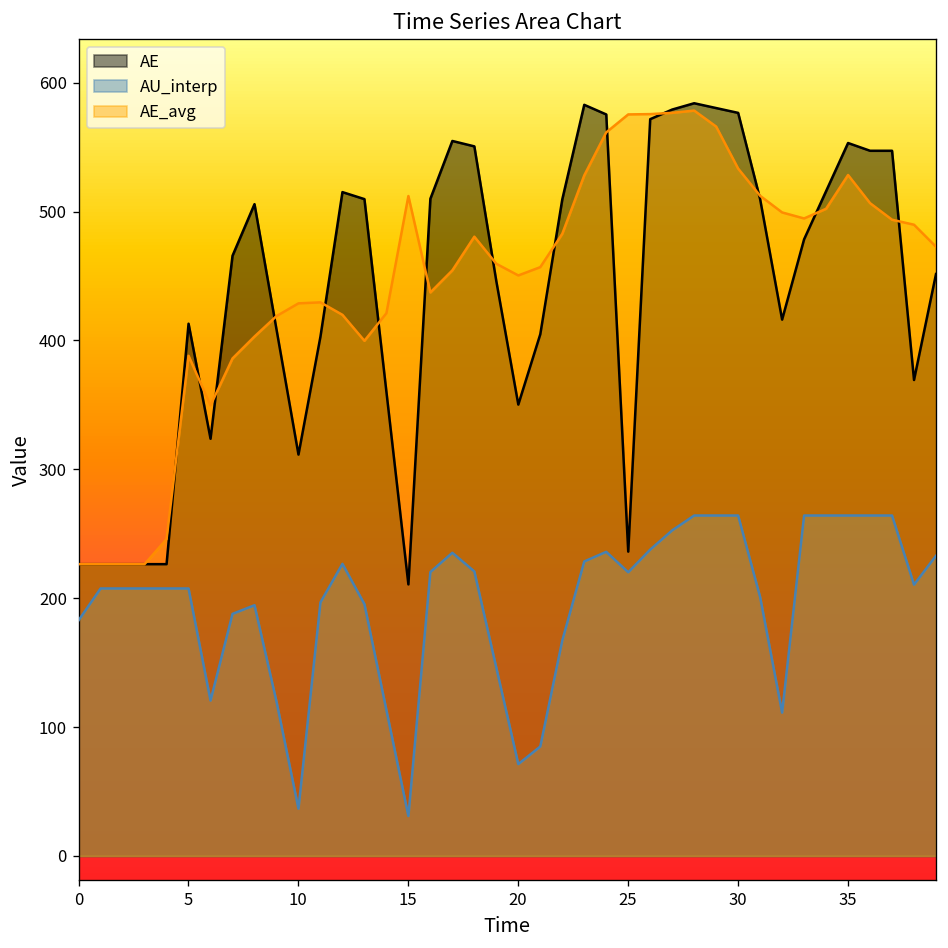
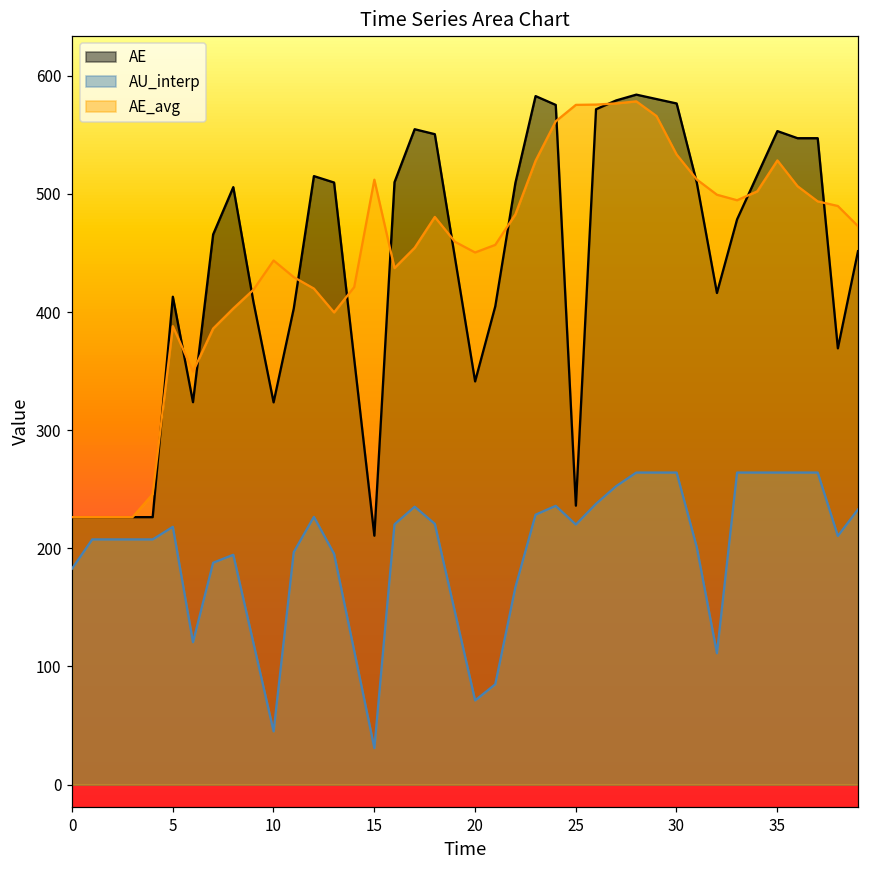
  {
    "AE": {
      "5": 413,
-     "10": 311,
+     "10": 324,
      "15": 211,
-     "20": 350,
+     "20": 341,
      "25": 236
    },
    "AU_interp": {
      "0": 183,
-     "5": 208,
-     "10": 37,
+     "5": 218,
+     "10": 45,
      "15": 31,
      "20": 71,
      "25": 220
    },
    "AE_avg": {
      "5": 388,
-     "10": 429,
+     "10": 444,
      "15": 512,
      "20": 450,
      "25": 575
    }
  }
